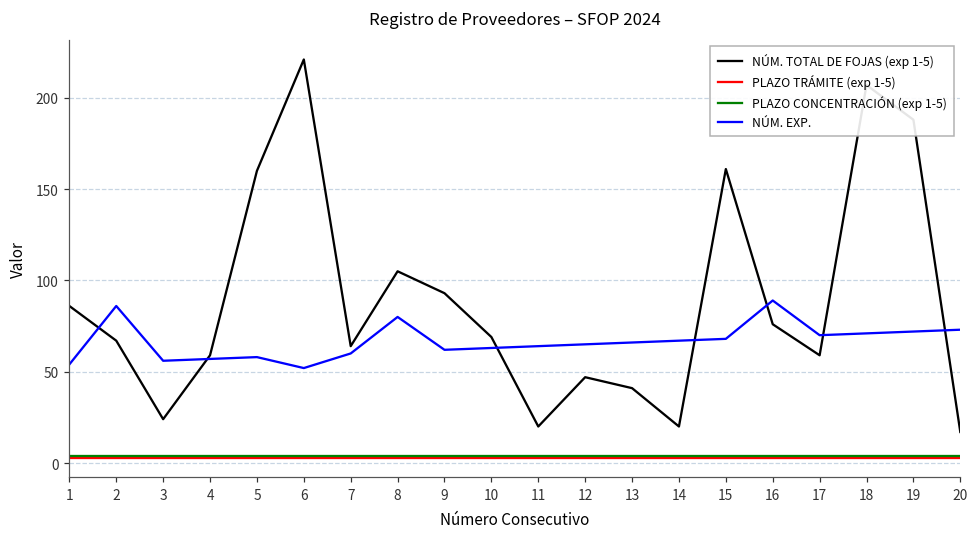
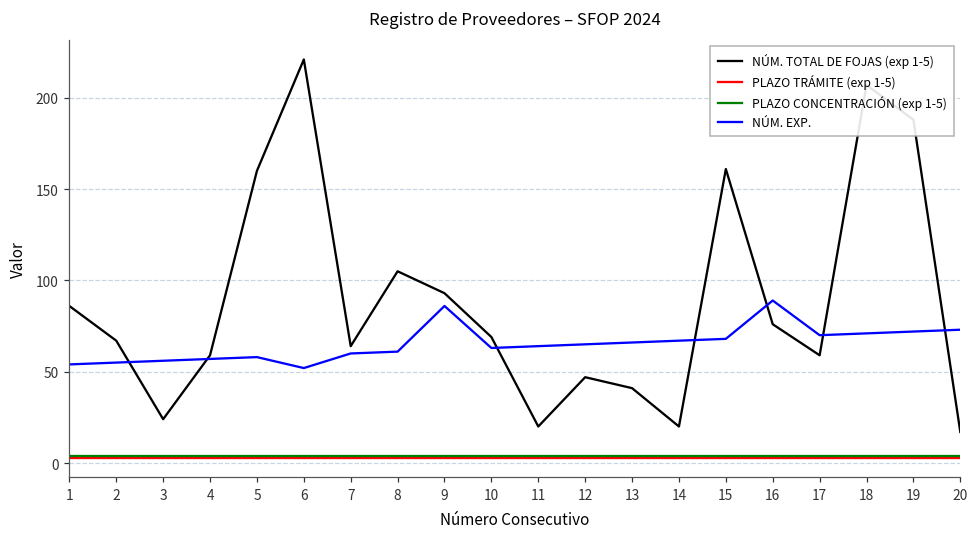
  {
    "NÚM. TOTAL DE FOJAS (exp 1-5)": {
      "1": 86,
      "2": 67,
      "3": 24,
      "4": 59,
      "5": 160,
      "6": 221,
      "7": 64,
      "8": 105,
      "9": 93,
      "10": 69,
      "11": 20,
      "12": 47,
      "13": 41,
      "14": 20,
      "15": 161,
      "16": 76,
      "17": 59,
      "20": 17
    },
    "NÚM. EXP.": {
      "1": 54,
-     "2": 86,
+     "2": 55,
      "3": 56,
      "4": 57,
      "5": 58,
      "6": 52,
      "7": 60,
-     "8": 80,
-     "9": 62,
+     "8": 61,
+     "9": 86,
      "10": 63,
      "11": 64,
      "12": 65,
      "13": 66,
      "14": 67,
      "15": 68,
      "16": 89,
      "17": 70,
      "18": 71,
      "19": 72,
      "20": 73
    }
  }
